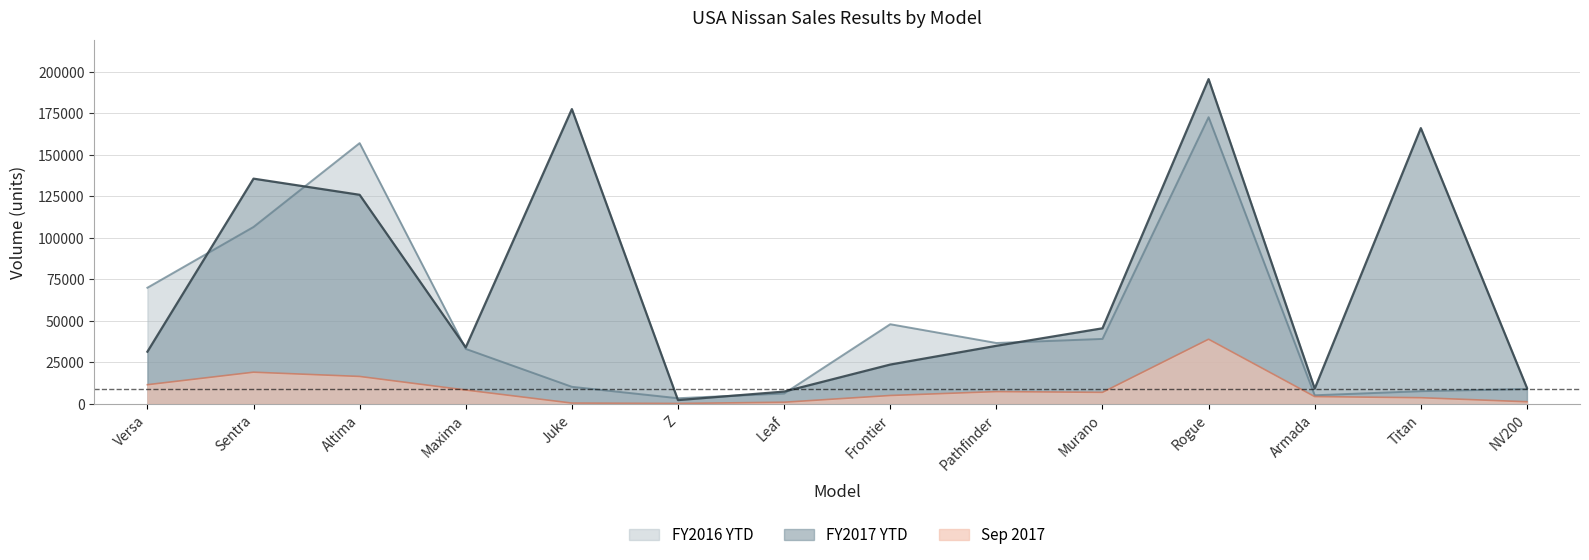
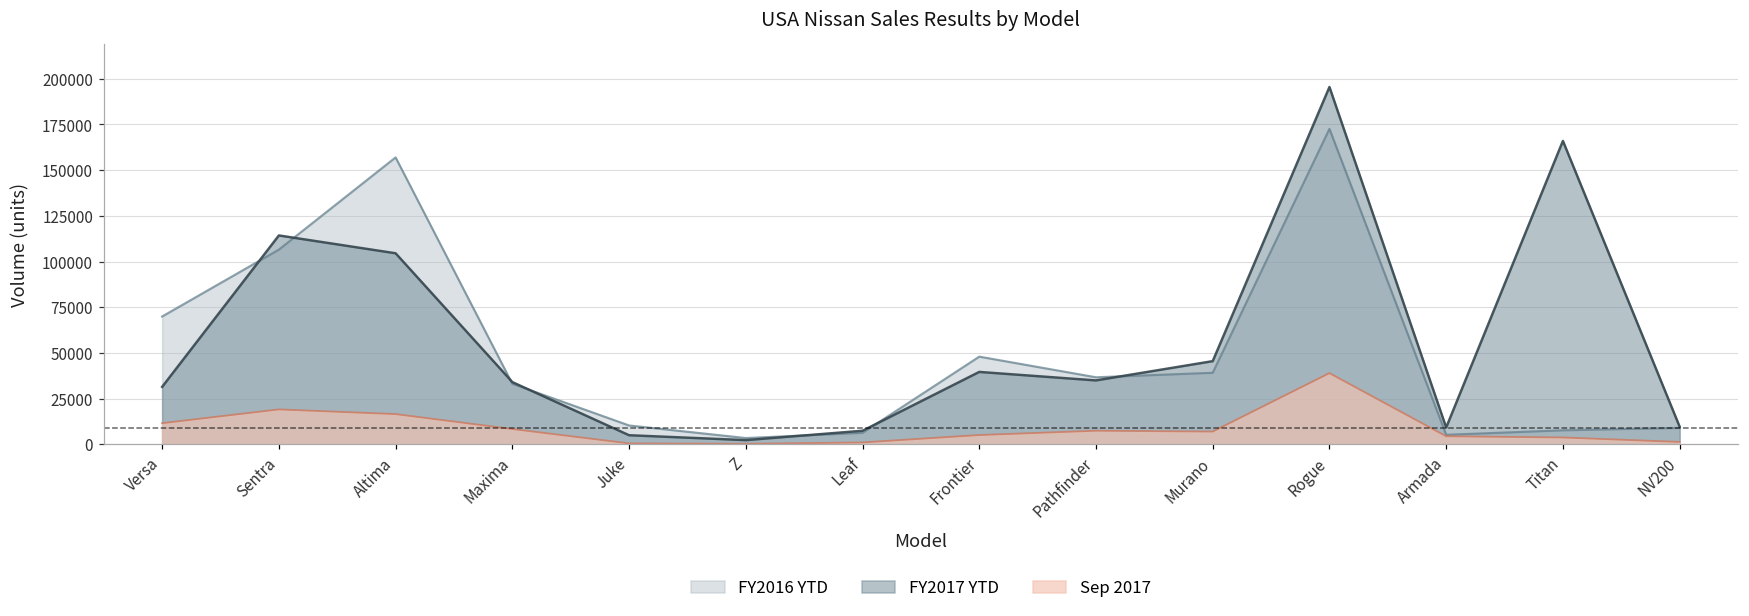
  {
    "FY2017 YTD": {
      "Versa": 31000,
-     "Sentra": 136000,
-     "Altima": 126000,
-     "Juke": 177000,
-     "Frontier": 24000,
+     "Sentra": 114000,
+     "Altima": 105000,
+     "Juke": 5000,
+     "Frontier": 40000,
      "Pathfinder": 35000,
      "Murano": 46000,
      "Rogue": 196000,
      "Armada": 9000,
      "Titan": 166000
    }
  }
